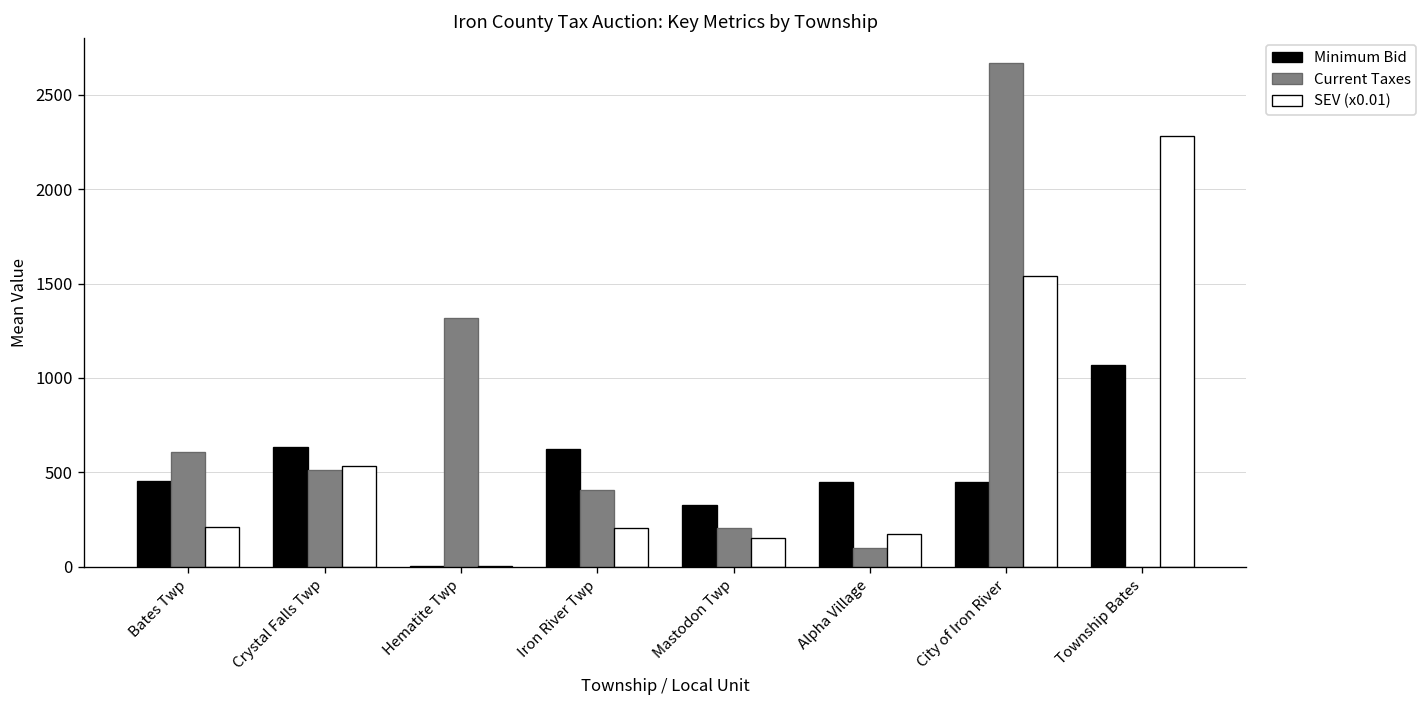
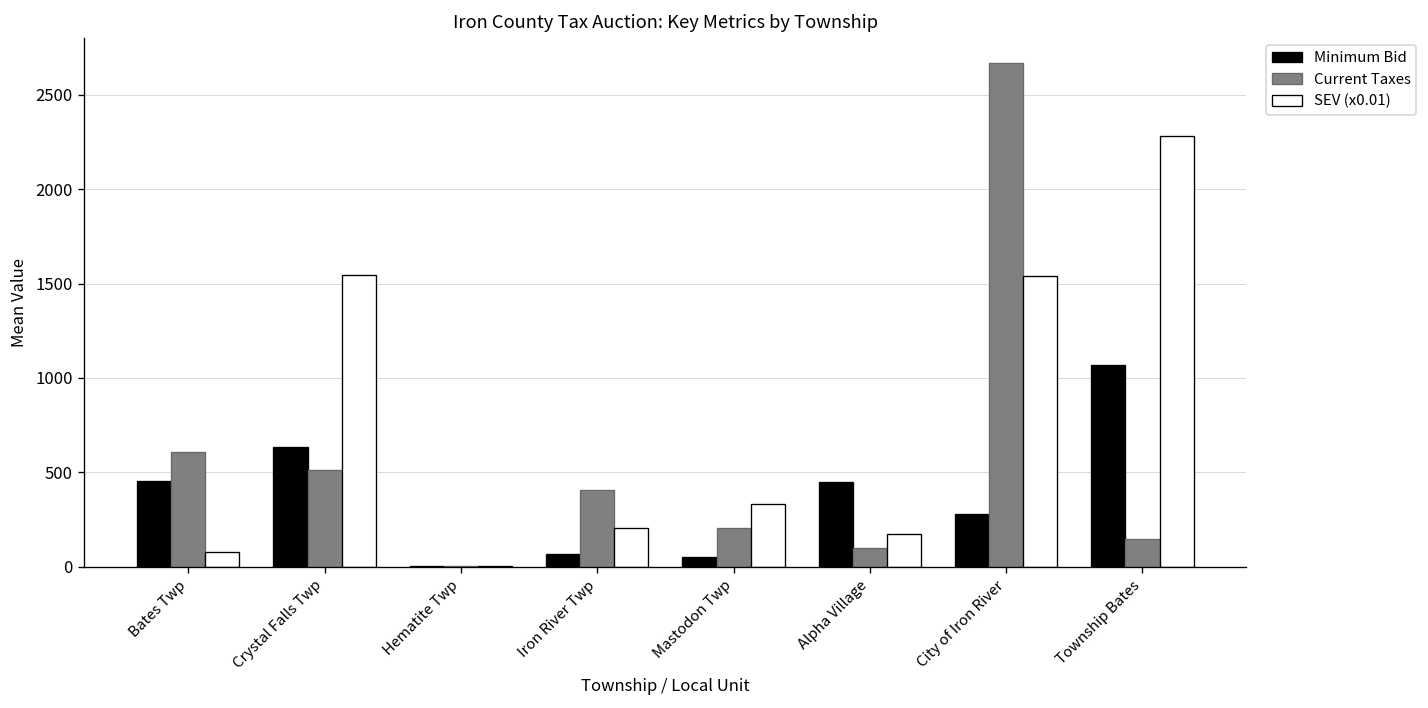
  {
    "Minimum Bid": {
      "Bates Twp": 460,
      "Crystal Falls Twp": 640,
-     "Iron River Twp": 620,
-     "Mastodon Twp": 330,
+     "Iron River Twp": 70,
+     "Mastodon Twp": 50,
      "Alpha Village": 450,
-     "City of Iron River": 450,
+     "City of Iron River": 280,
      "Township Bates": 1070
    },
    "Current Taxes": {
      "Bates Twp": 610,
      "Crystal Falls Twp": 510,
-     "Hematite Twp": 1320,
+     "Hematite Twp": 0,
      "Iron River Twp": 410,
      "Mastodon Twp": 200,
      "Alpha Village": 100,
      "City of Iron River": 2670,
-     "Township Bates": 0
+     "Township Bates": 150
    },
    "SEV (x0.01)": {
-     "Bates Twp": 210,
-     "Crystal Falls Twp": 530,
+     "Bates Twp": 80,
+     "Crystal Falls Twp": 1540,
      "Iron River Twp": 210,
-     "Mastodon Twp": 150,
+     "Mastodon Twp": 330,
      "Alpha Village": 170,
      "City of Iron River": 1540,
      "Township Bates": 2280
    }
  }
